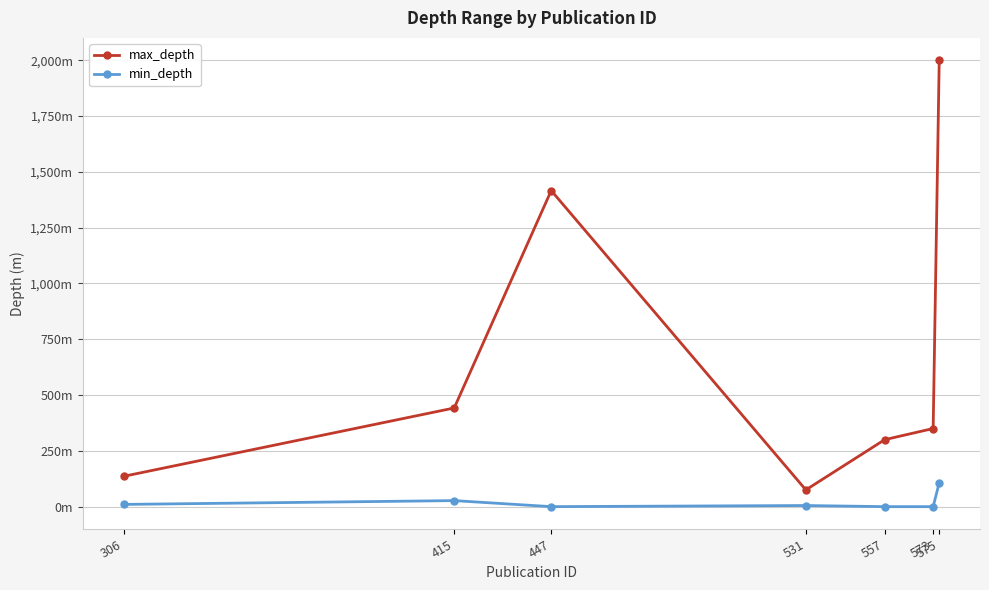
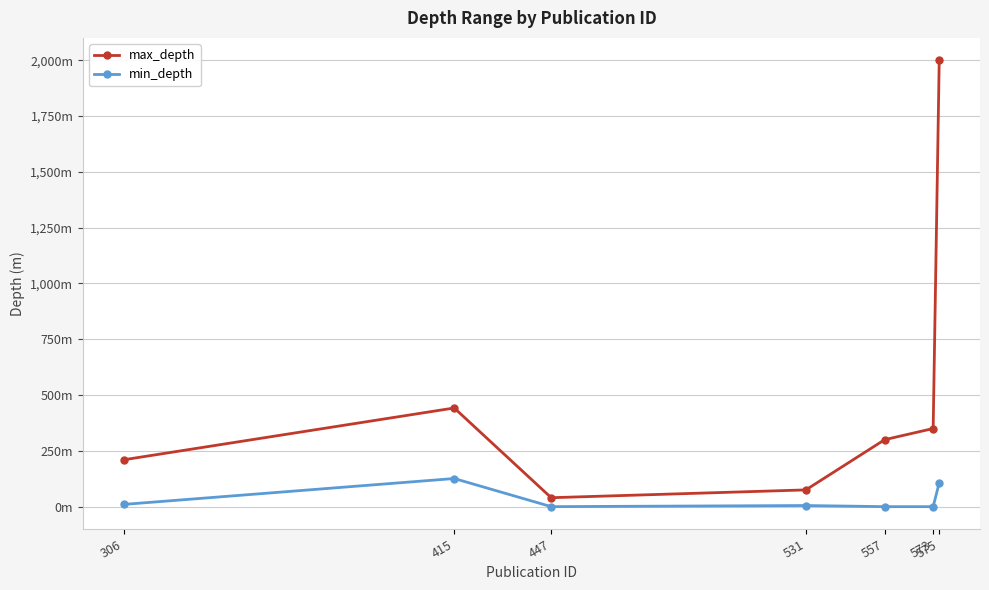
  {
    "max_depth": {
-     "306": "140m",
+     "306": "210m",
      "415": "440m",
-     "447": "1,420m",
+     "447": "40m",
      "531": "80m",
      "557": "300m",
      "573": "350m",
      "575": "2,000m"
    },
    "min_depth": {
      "306": "10m",
-     "415": "30m",
+     "415": "130m",
      "447": "0m",
      "531": "10m",
      "557": "0m",
      "573": "0m",
      "575": "110m"
    }
  }
